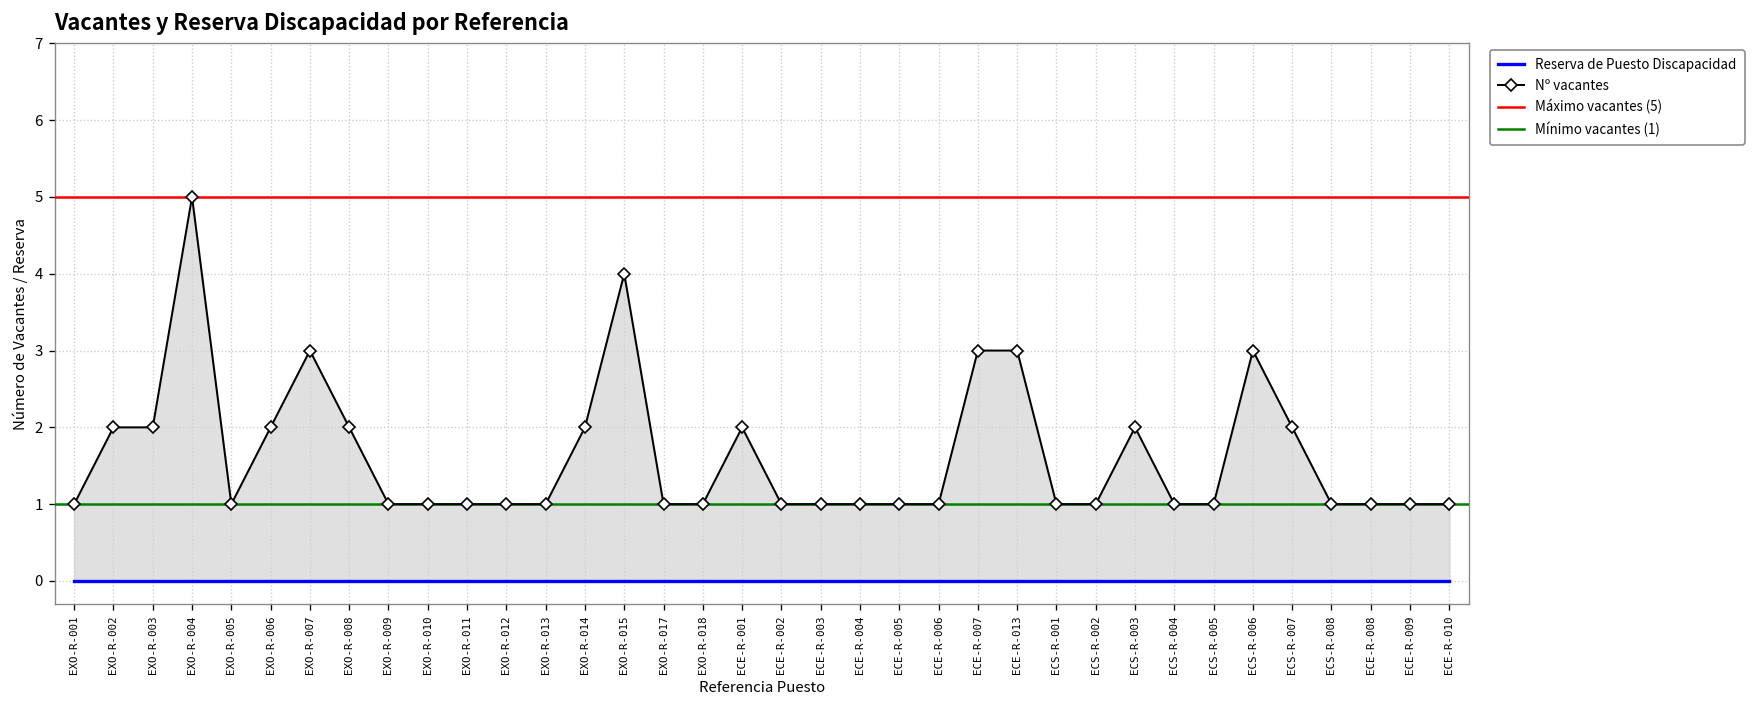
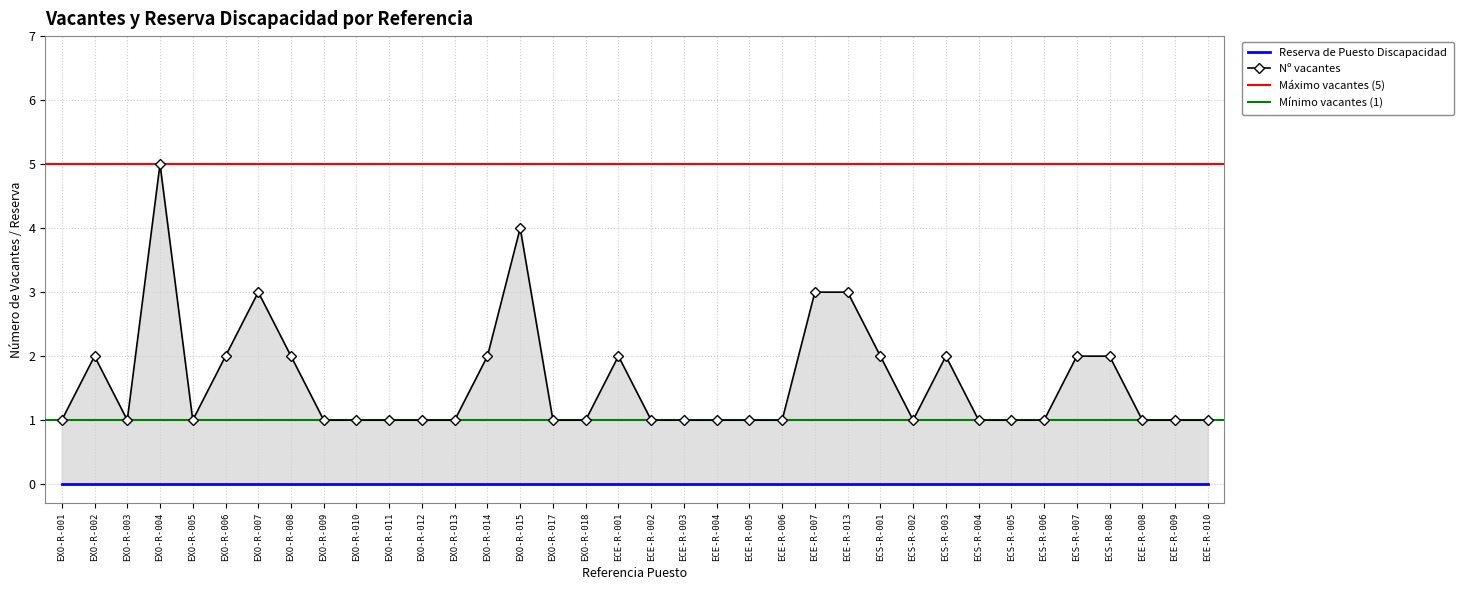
  {
    "Reserva de Puesto Discapacidad": {
      "EXO-R-001": 0,
      "EXO-R-002": 0,
      "EXO-R-003": 0,
      "EXO-R-004": 0,
      "EXO-R-005": 0,
      "EXO-R-006": 0,
      "EXO-R-007": 0,
      "EXO-R-008": 0,
      "EXO-R-009": 0,
      "EXO-R-010": 0,
      "EXO-R-011": 0,
      "EXO-R-012": 0,
      "EXO-R-013": 0,
      "EXO-R-014": 0,
      "EXO-R-015": 0,
      "EXO-R-017": 0,
      "EXO-R-018": 0,
      "ECE-R-001": 0,
      "ECE-R-002": 0,
      "ECE-R-003": 0,
      "ECE-R-004": 0,
      "ECE-R-005": 0,
      "ECE-R-006": 0,
      "ECE-R-007": 0,
      "ECE-R-013": 0,
      "ECS-R-001": 0,
      "ECS-R-002": 0,
      "ECS-R-003": 0,
      "ECS-R-004": 0,
      "ECS-R-005": 0,
      "ECS-R-006": 0,
      "ECS-R-007": 0,
      "ECS-R-008": 0,
      "ECE-R-008": 0,
      "ECE-R-009": 0,
      "ECE-R-010": 0
    },
    "Nº vacantes": {
      "EXO-R-001": 1,
      "EXO-R-002": 2,
-     "EXO-R-003": 2,
+     "EXO-R-003": 1,
      "EXO-R-004": 5,
      "EXO-R-005": 1,
      "EXO-R-006": 2,
      "EXO-R-007": 3,
      "EXO-R-008": 2,
      "EXO-R-009": 1,
      "EXO-R-010": 1,
      "EXO-R-011": 1,
      "EXO-R-012": 1,
      "EXO-R-013": 1,
      "EXO-R-014": 2,
      "EXO-R-015": 4,
      "EXO-R-017": 1,
      "EXO-R-018": 1,
      "ECE-R-001": 2,
      "ECE-R-002": 1,
      "ECE-R-003": 1,
      "ECE-R-004": 1,
      "ECE-R-005": 1,
      "ECE-R-006": 1,
      "ECE-R-007": 3,
      "ECE-R-013": 3,
-     "ECS-R-001": 1,
+     "ECS-R-001": 2,
      "ECS-R-002": 1,
      "ECS-R-003": 2,
      "ECS-R-004": 1,
      "ECS-R-005": 1,
-     "ECS-R-006": 3,
+     "ECS-R-006": 1,
      "ECS-R-007": 2,
-     "ECS-R-008": 1,
+     "ECS-R-008": 2,
      "ECE-R-008": 1,
      "ECE-R-009": 1,
      "ECE-R-010": 1
    }
  }
